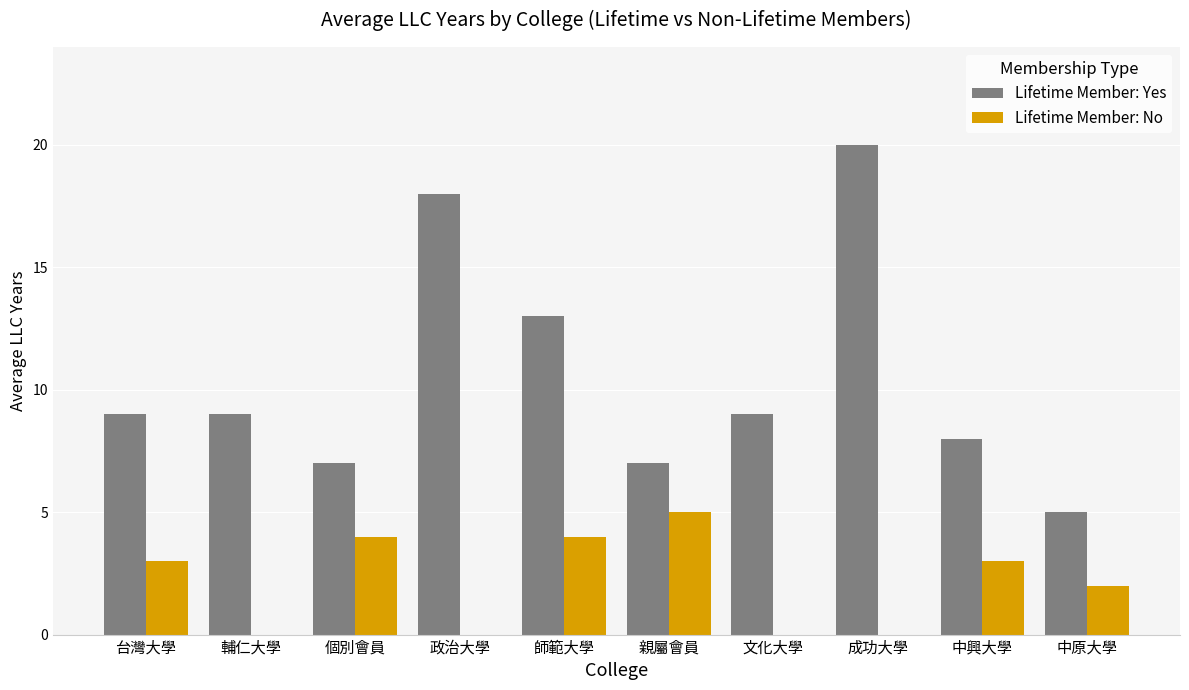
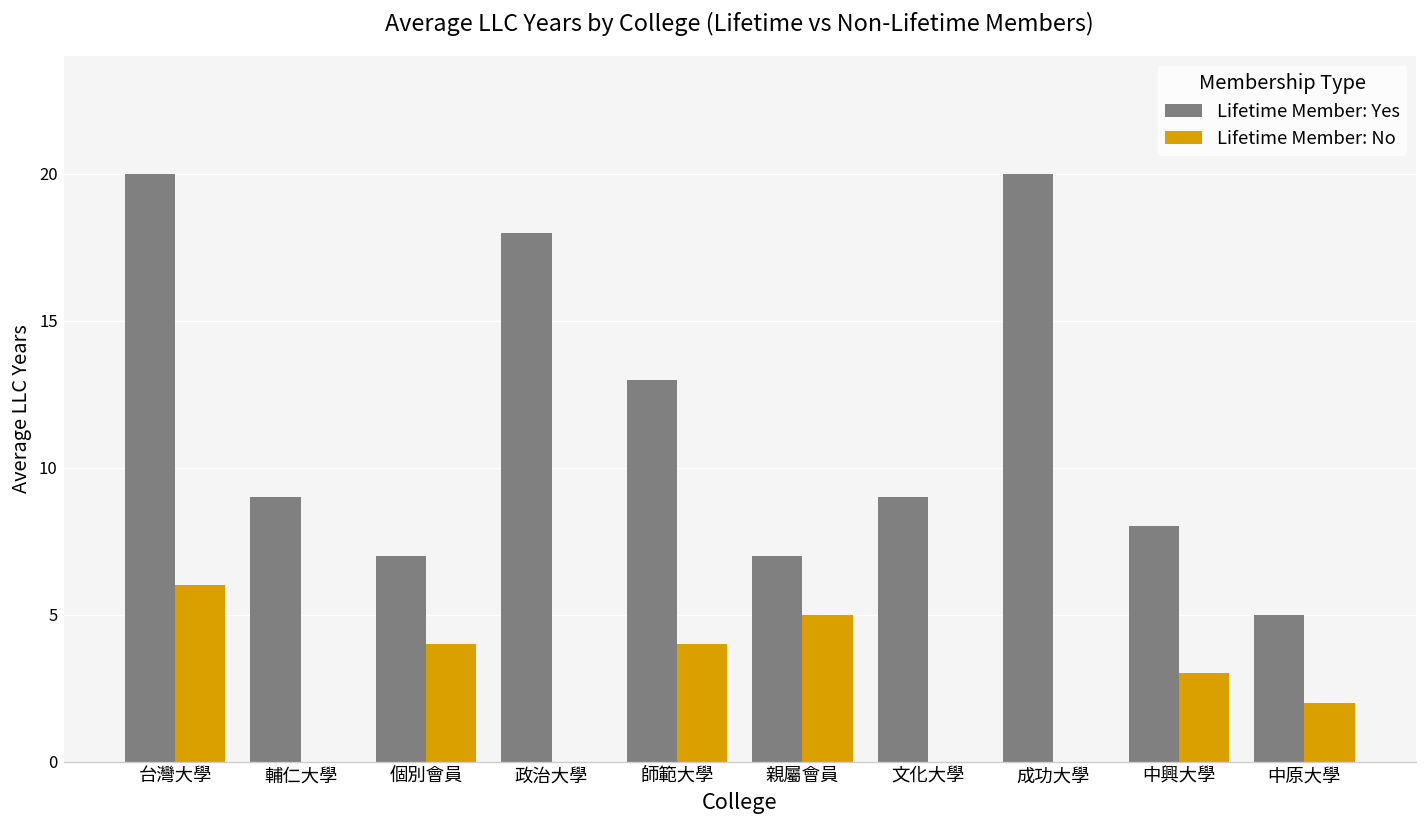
  {
    "Lifetime Member: Yes": {
-     "台灣大學": 9,
+     "台灣大學": 20,
      "輔仁大學": 9,
      "個別會員": 7,
      "政治大學": 18,
      "師範大學": 13,
      "親屬會員": 7,
      "文化大學": 9,
      "成功大學": 20,
      "中興大學": 8,
      "中原大學": 5
    },
    "Lifetime Member: No": {
-     "台灣大學": 3,
+     "台灣大學": 6,
      "輔仁大學": 0,
      "個別會員": 4,
      "政治大學": 0,
      "師範大學": 4,
      "親屬會員": 5,
      "文化大學": 0,
      "成功大學": 0,
      "中興大學": 3,
      "中原大學": 2
    }
  }
